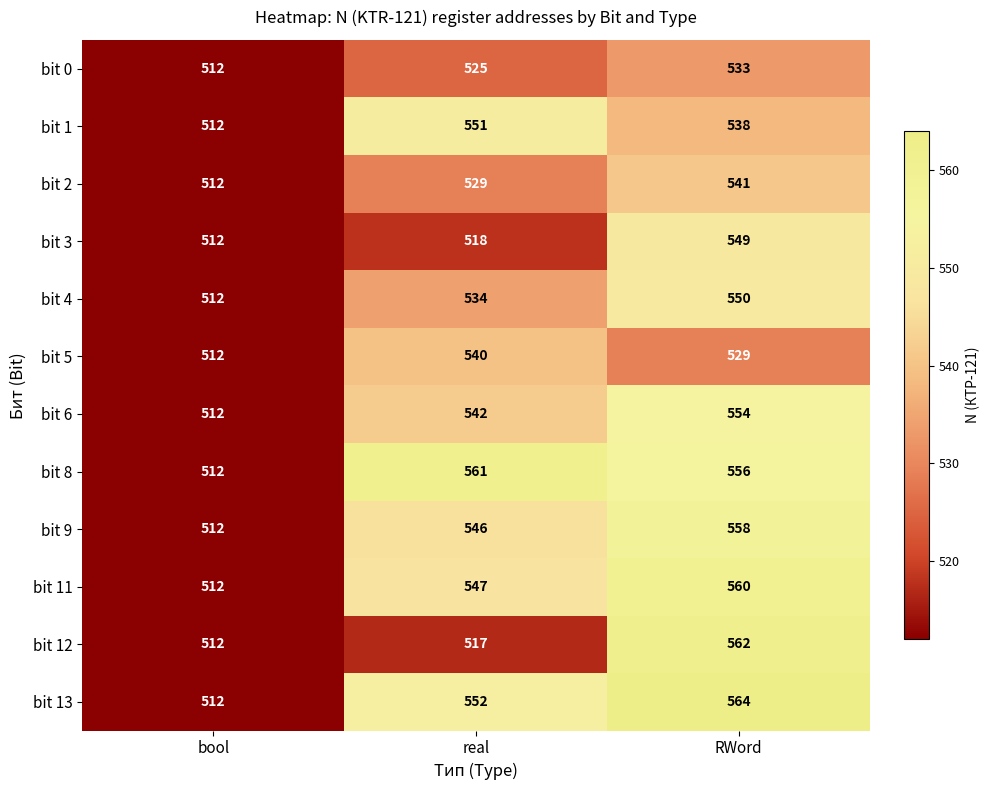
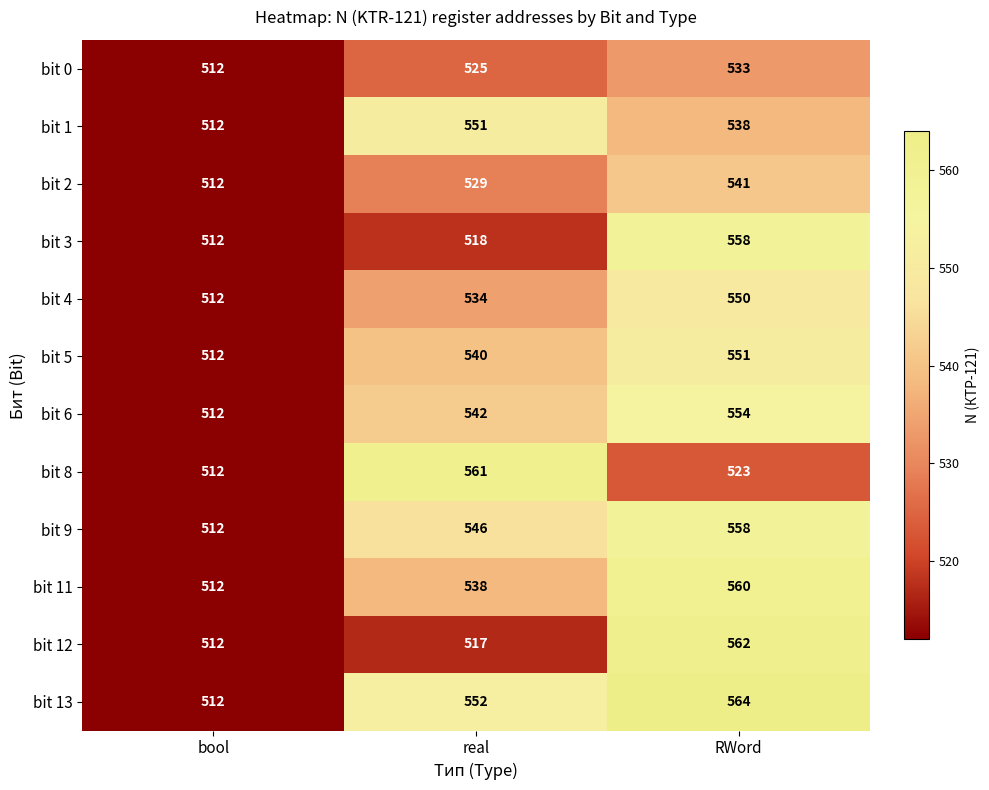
  {
    "bit 0": {
      "bool": 512,
      "real": 525,
      "RWord": 533
    },
    "bit 1": {
      "bool": 512,
      "real": 551,
      "RWord": 538
    },
    "bit 2": {
      "bool": 512,
      "real": 529,
      "RWord": 541
    },
    "bit 3": {
      "bool": 512,
      "real": 518,
-     "RWord": 549
+     "RWord": 558
    },
    "bit 4": {
      "bool": 512,
      "real": 534,
      "RWord": 550
    },
    "bit 5": {
      "bool": 512,
      "real": 540,
-     "RWord": 529
+     "RWord": 551
    },
    "bit 6": {
      "bool": 512,
      "real": 542,
      "RWord": 554
    },
    "bit 8": {
      "bool": 512,
      "real": 561,
-     "RWord": 556
+     "RWord": 523
    },
    "bit 9": {
      "bool": 512,
      "real": 546,
      "RWord": 558
    },
    "bit 11": {
      "bool": 512,
-     "real": 547,
+     "real": 538,
      "RWord": 560
    },
    "bit 12": {
      "bool": 512,
      "real": 517,
      "RWord": 562
    },
    "bit 13": {
      "bool": 512,
      "real": 552,
      "RWord": 564
    }
  }
